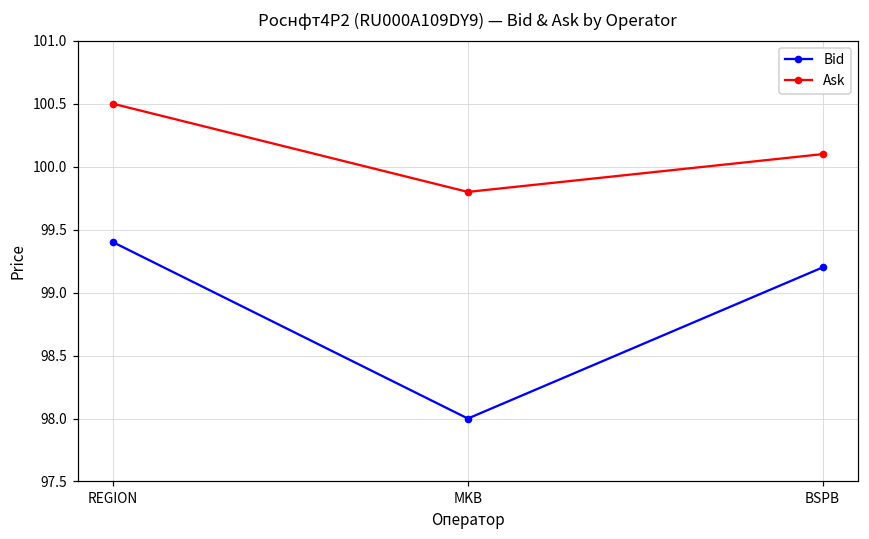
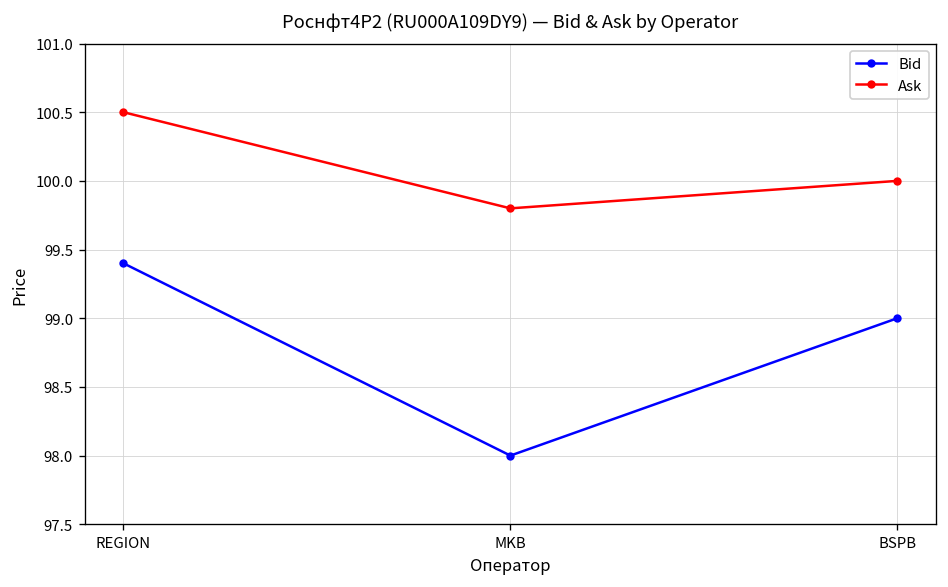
  {
    "Bid": {
      "REGION": 99.4,
      "MKB": 98.0,
-     "BSPB": 99.2
+     "BSPB": 99.0
    },
    "Ask": {
      "REGION": 100.5,
      "MKB": 99.8,
-     "BSPB": 100.1
+     "BSPB": 100.0
    }
  }
